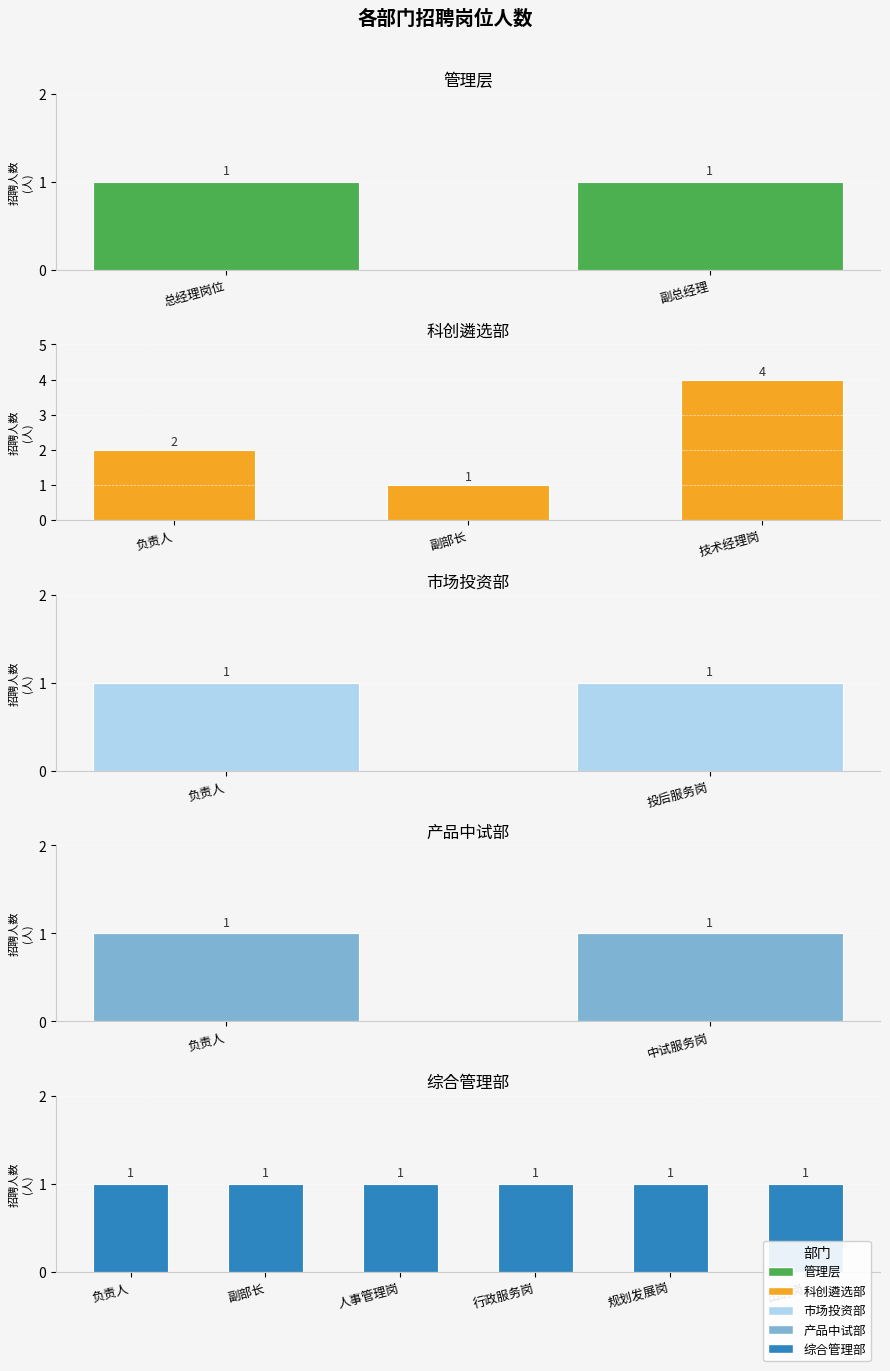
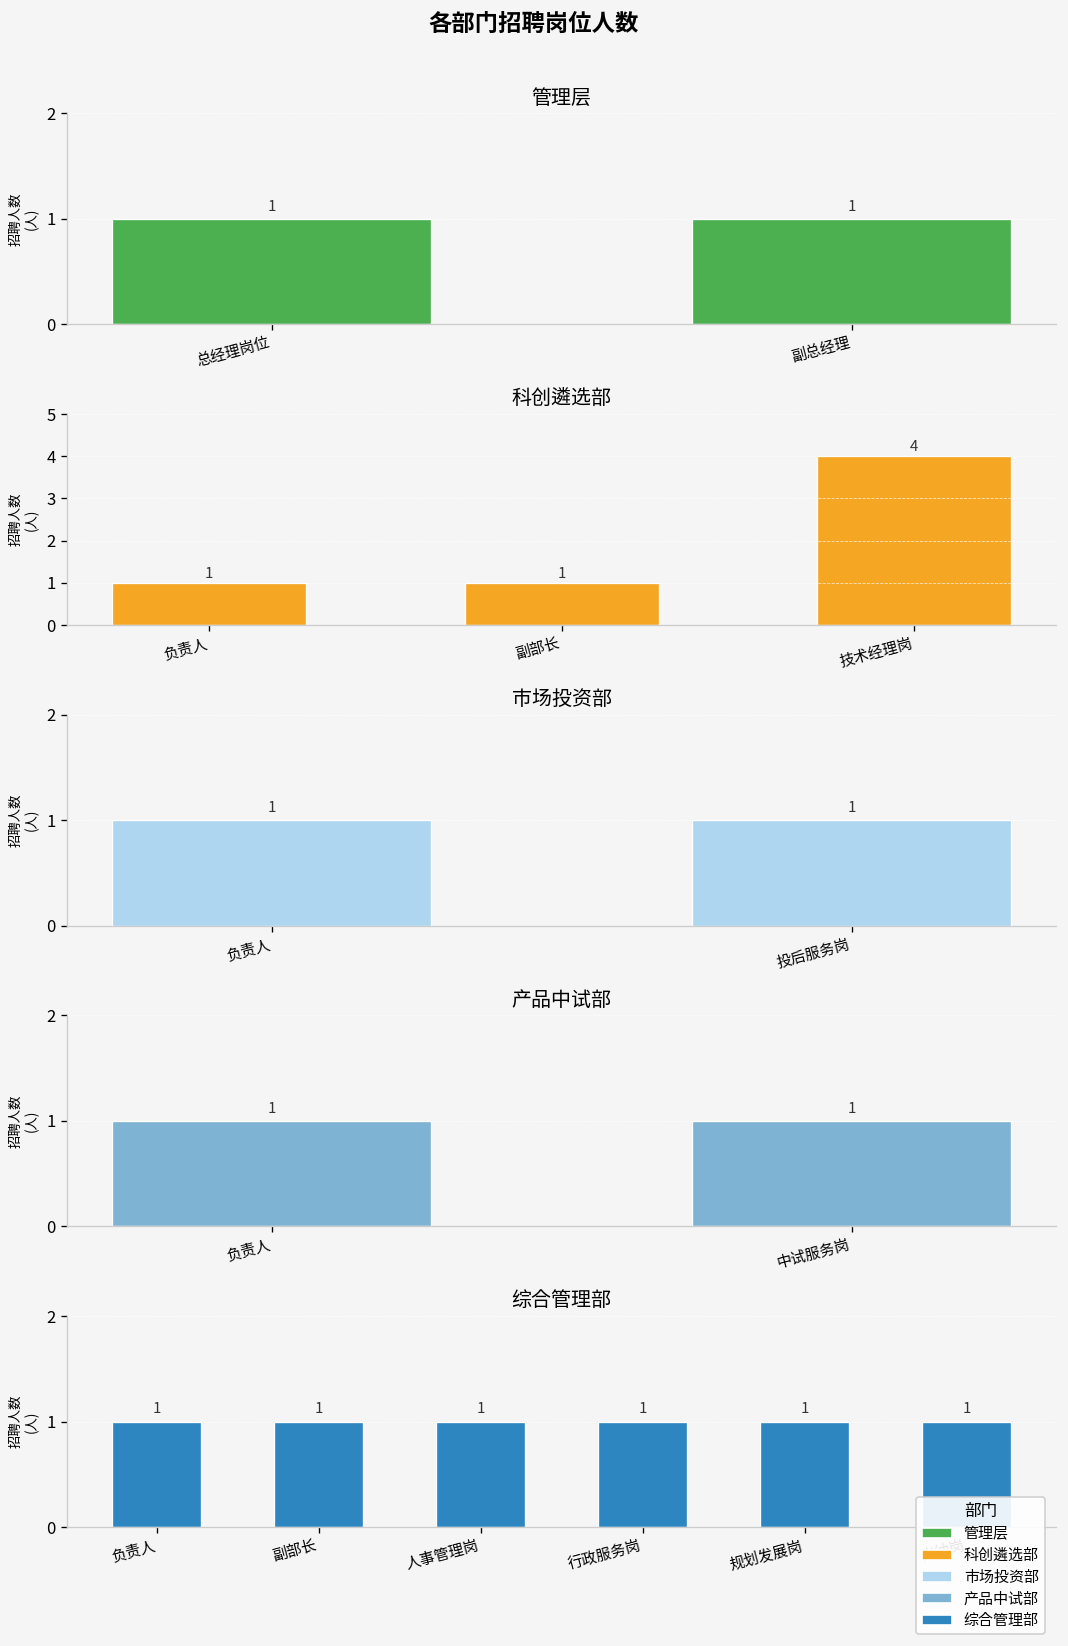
  {
    "管理层": {
      "总经理岗位": 1,
      "副总经理": 1
    },
    "科创遴选部": {
-     "负责人": 2,
+     "负责人": 1,
      "副部长": 1,
      "技术经理岗": 4
    },
    "市场投资部": {
      "负责人": 1,
      "投后服务岗": 1
    },
    "产品中试部": {
      "负责人": 1,
      "中试服务岗": 1
    },
    "综合管理部": {
      "负责人": 1,
      "副部长": 1,
      "人事管理岗": 1,
      "行政服务岗": 1,
      "规划发展岗": 1,
      "出纳岗": 1
    }
  }
